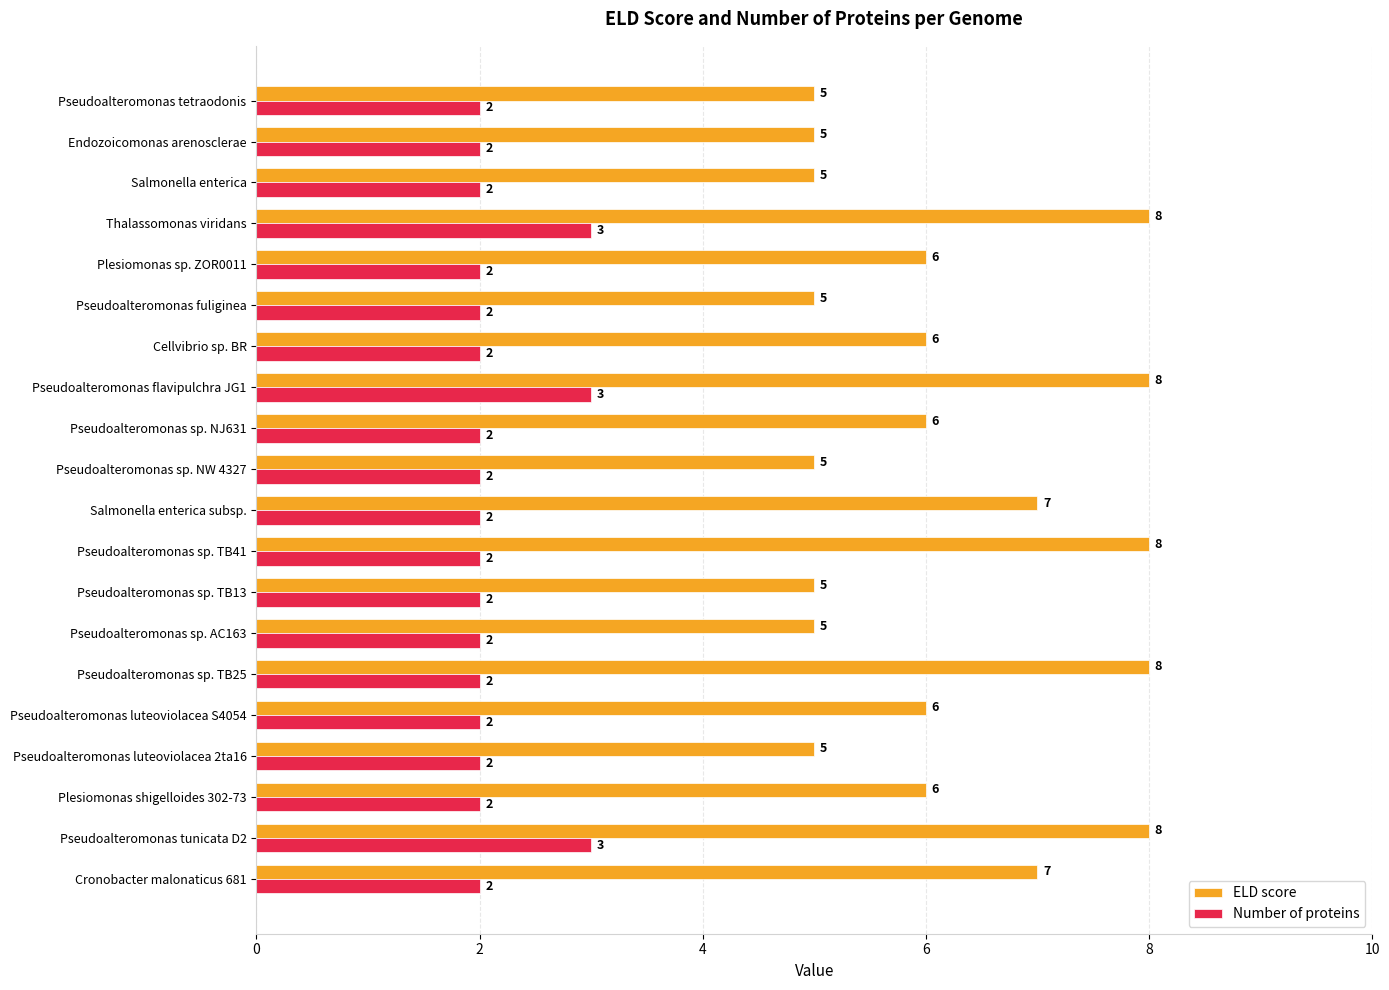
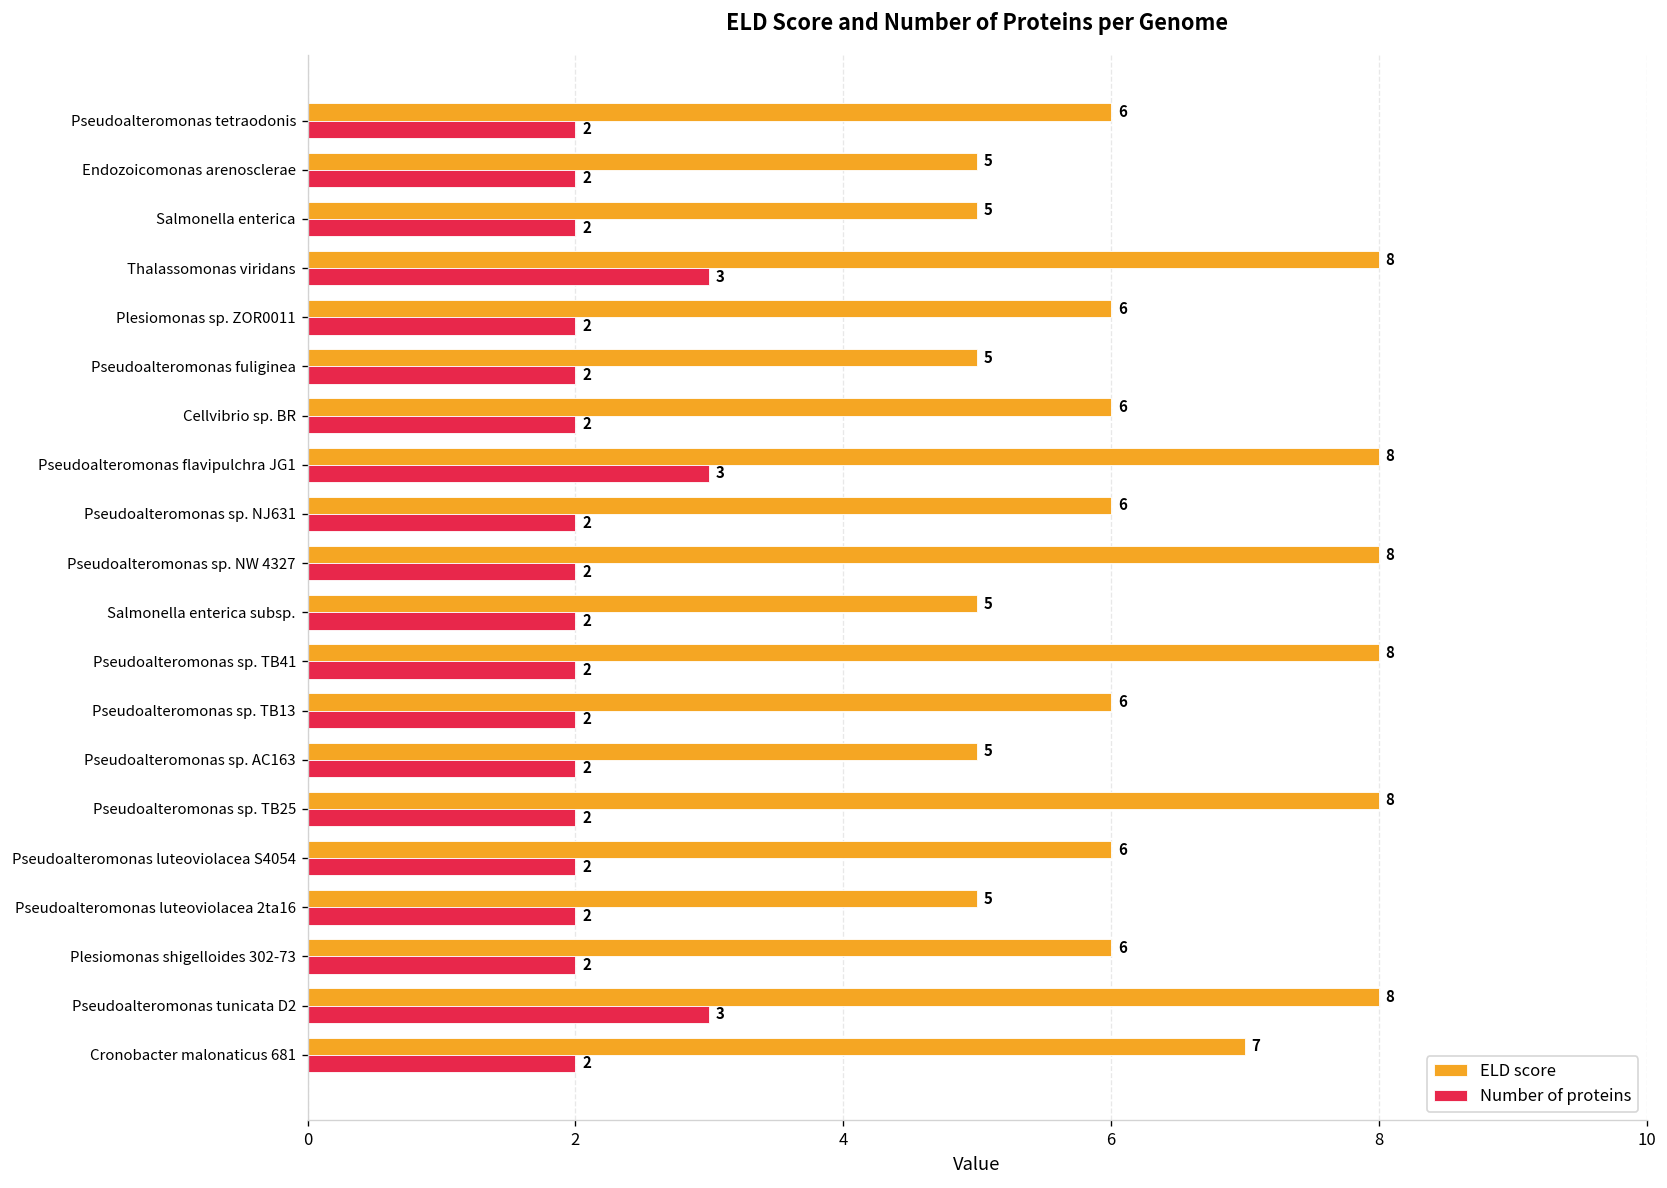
  {
    "ELD score": {
-     "Pseudoalteromonas tetraodonis": 5,
+     "Pseudoalteromonas tetraodonis": 6,
      "Endozoicomonas arenosclerae": 5,
      "Salmonella enterica": 5,
      "Thalassomonas viridans": 8,
      "Plesiomonas sp. ZOR0011": 6,
      "Pseudoalteromonas fuliginea": 5,
      "Cellvibrio sp. BR": 6,
      "Pseudoalteromonas flavipulchra JG1": 8,
      "Pseudoalteromonas sp. NJ631": 6,
-     "Pseudoalteromonas sp. NW 4327": 5,
-     "Salmonella enterica subsp.": 7,
+     "Pseudoalteromonas sp. NW 4327": 8,
+     "Salmonella enterica subsp.": 5,
      "Pseudoalteromonas sp. TB41": 8,
-     "Pseudoalteromonas sp. TB13": 5,
+     "Pseudoalteromonas sp. TB13": 6,
      "Pseudoalteromonas sp. AC163": 5,
      "Pseudoalteromonas sp. TB25": 8,
      "Pseudoalteromonas luteoviolacea S4054": 6,
      "Pseudoalteromonas luteoviolacea 2ta16": 5,
      "Plesiomonas shigelloides 302-73": 6,
      "Pseudoalteromonas tunicata D2": 8,
      "Cronobacter malonaticus 681": 7
    },
    "Number of proteins": {
      "Pseudoalteromonas tetraodonis": 2,
      "Endozoicomonas arenosclerae": 2,
      "Salmonella enterica": 2,
      "Thalassomonas viridans": 3,
      "Plesiomonas sp. ZOR0011": 2,
      "Pseudoalteromonas fuliginea": 2,
      "Cellvibrio sp. BR": 2,
      "Pseudoalteromonas flavipulchra JG1": 3,
      "Pseudoalteromonas sp. NJ631": 2,
      "Pseudoalteromonas sp. NW 4327": 2,
      "Salmonella enterica subsp.": 2,
      "Pseudoalteromonas sp. TB41": 2,
      "Pseudoalteromonas sp. TB13": 2,
      "Pseudoalteromonas sp. AC163": 2,
      "Pseudoalteromonas sp. TB25": 2,
      "Pseudoalteromonas luteoviolacea S4054": 2,
      "Pseudoalteromonas luteoviolacea 2ta16": 2,
      "Plesiomonas shigelloides 302-73": 2,
      "Pseudoalteromonas tunicata D2": 3,
      "Cronobacter malonaticus 681": 2
    }
  }
